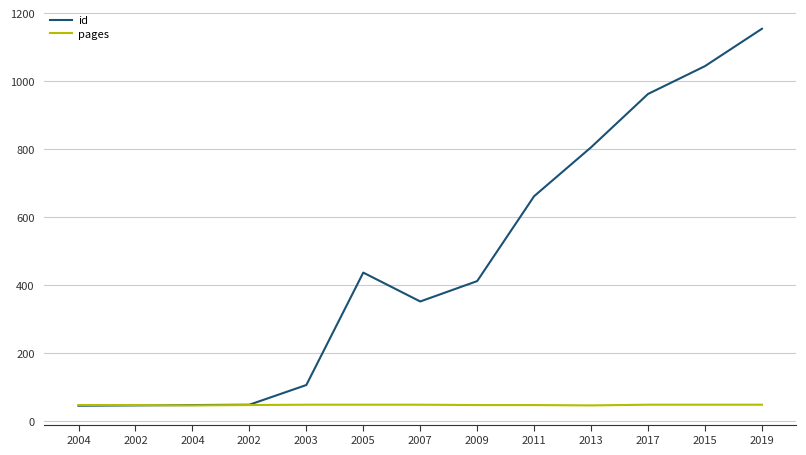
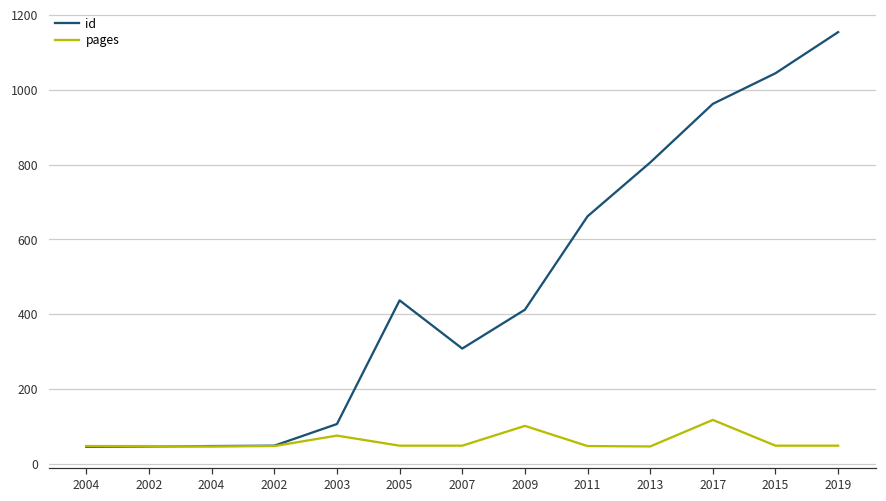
  {
    "id": {
      "2003": 110,
      "2005": 440,
-     "2007": 350,
+     "2007": 310,
      "2009": 410,
      "2011": 660,
      "2013": 810,
      "2017": 960,
      "2015": 1050,
      "2019": 1160
    },
    "pages": {
-     "2003": 50,
+     "2003": 80,
      "2005": 50,
      "2007": 50,
-     "2009": 50,
+     "2009": 100,
      "2011": 50,
      "2013": 50,
-     "2017": 50,
+     "2017": 120,
      "2015": 50,
      "2019": 50
    }
  }
